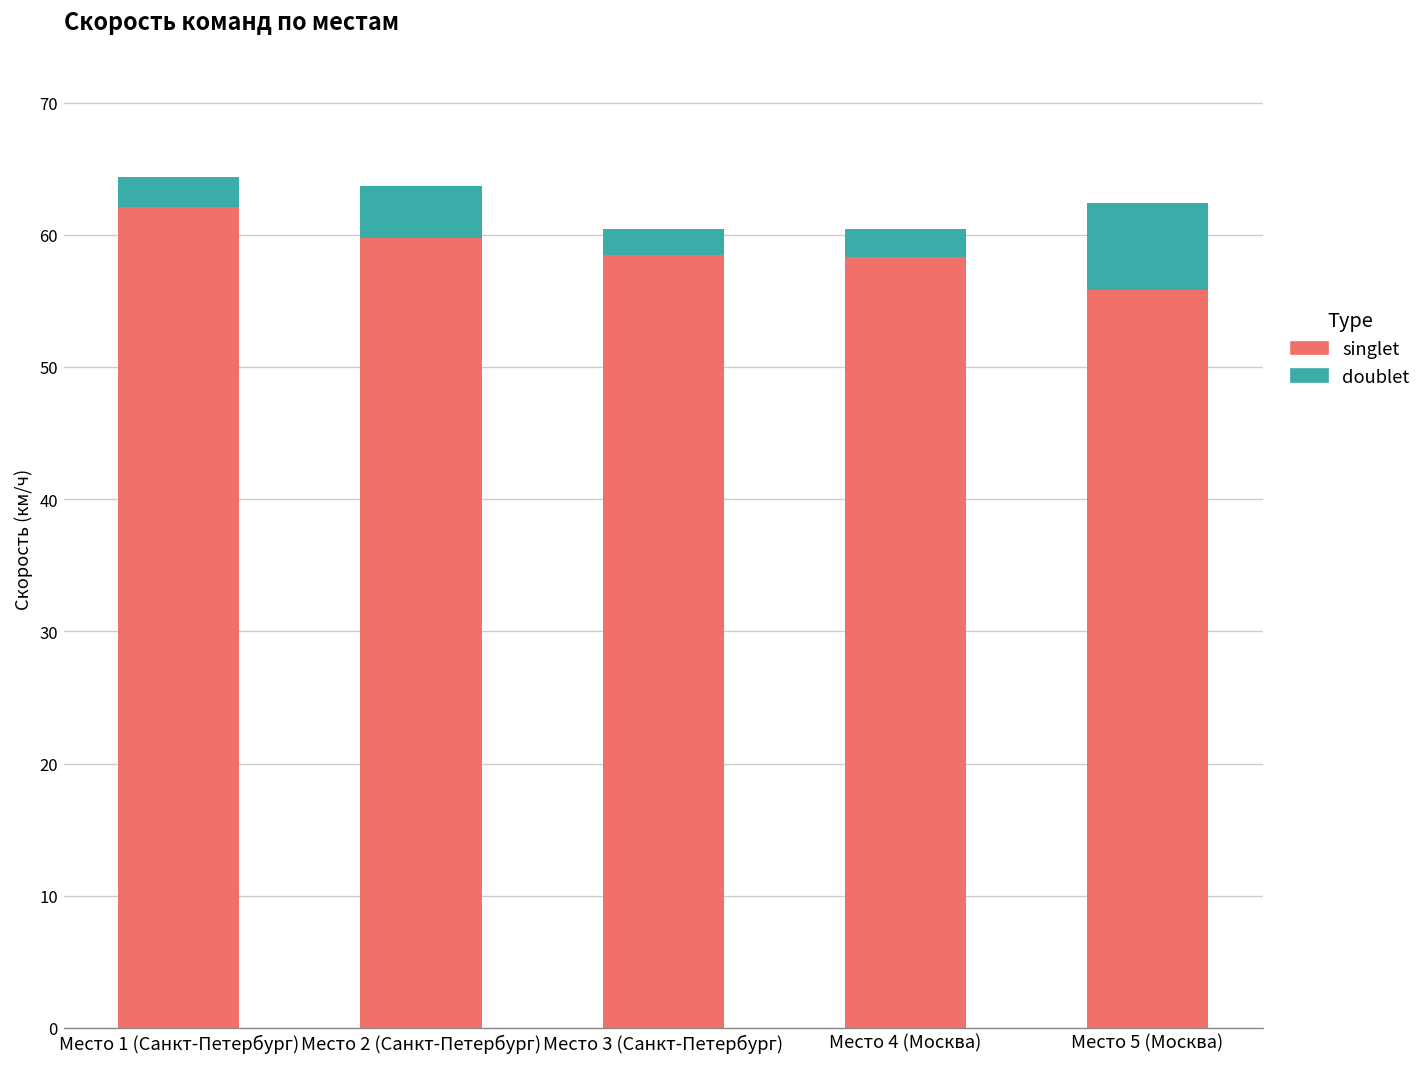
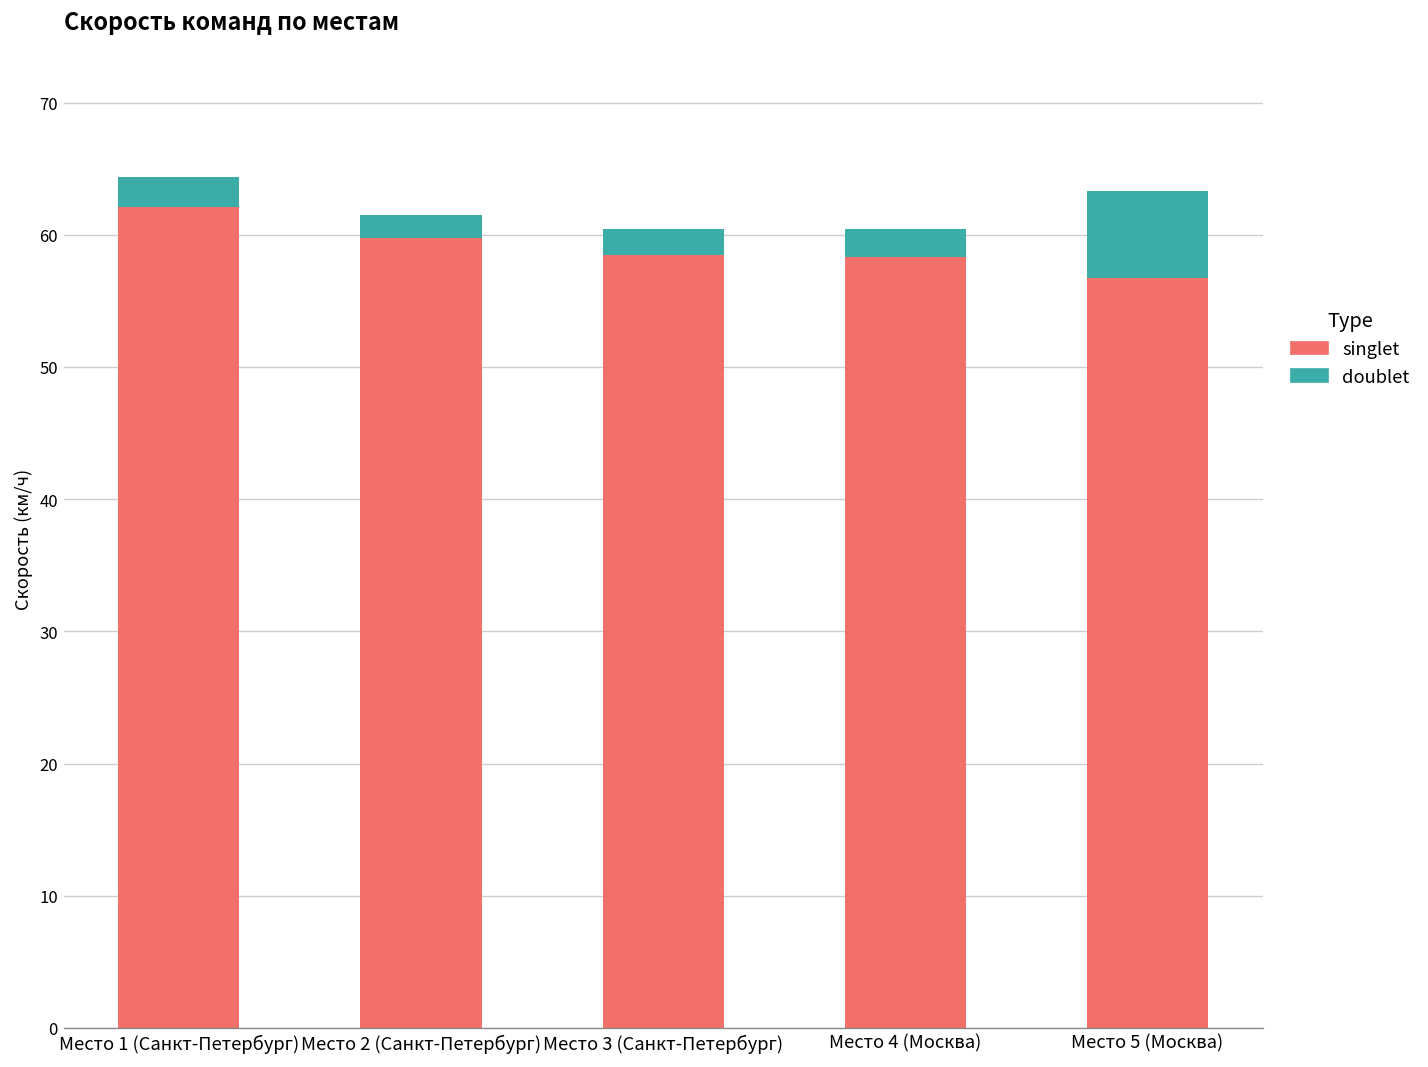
  {
    "singlet": {
      "Место 1 (Санкт-Петербург)": 62.1,
      "Место 2 (Санкт-Петербург)": 59.8,
      "Место 3 (Санкт-Петербург)": 58.5,
      "Место 4 (Москва)": 58.3,
-     "Место 5 (Москва)": 55.8
+     "Место 5 (Москва)": 56.7
    },
    "doublet": {
      "Место 1 (Санкт-Петербург)": 2.3,
-     "Место 2 (Санкт-Петербург)": 3.9,
+     "Место 2 (Санкт-Петербург)": 1.8,
      "Место 3 (Санкт-Петербург)": 1.9,
      "Место 4 (Москва)": 2.1,
      "Место 5 (Москва)": 6.6
    }
  }
